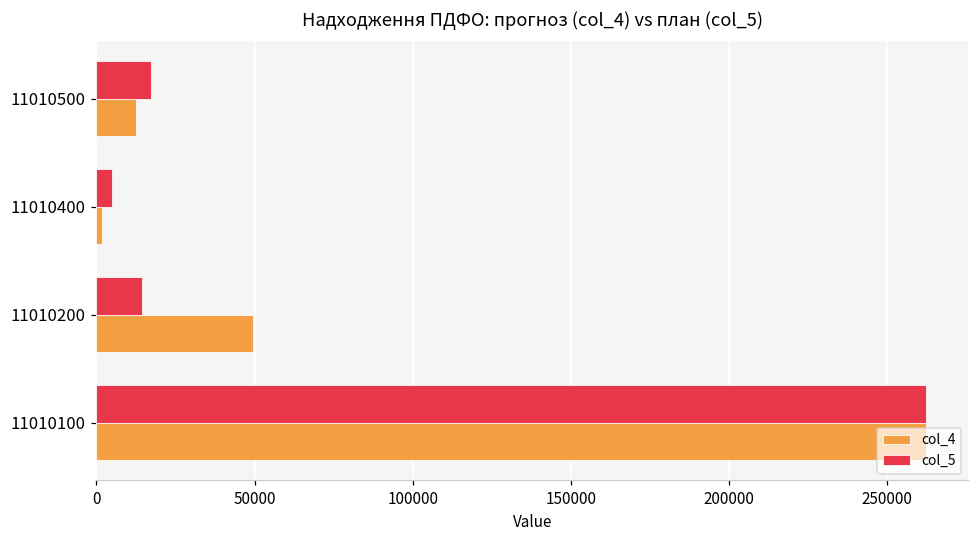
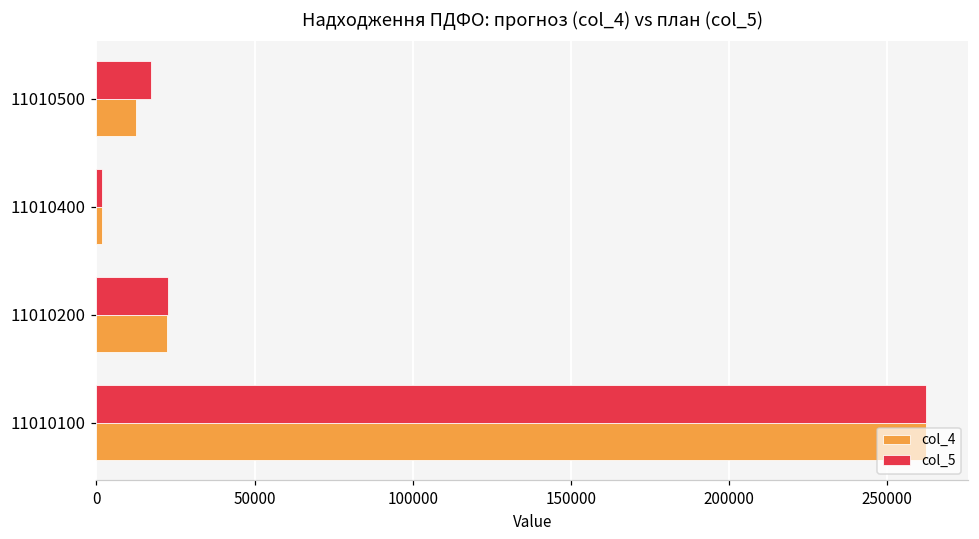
  {
    "col_4": {
      "11010500": 13000,
      "11010400": 2000,
-     "11010200": 49000
+     "11010200": 22000
    },
    "col_5": {
      "11010500": 17000,
-     "11010400": 5000,
-     "11010200": 14000,
+     "11010400": 2000,
+     "11010200": 23000,
      "11010100": 262000
    }
  }
